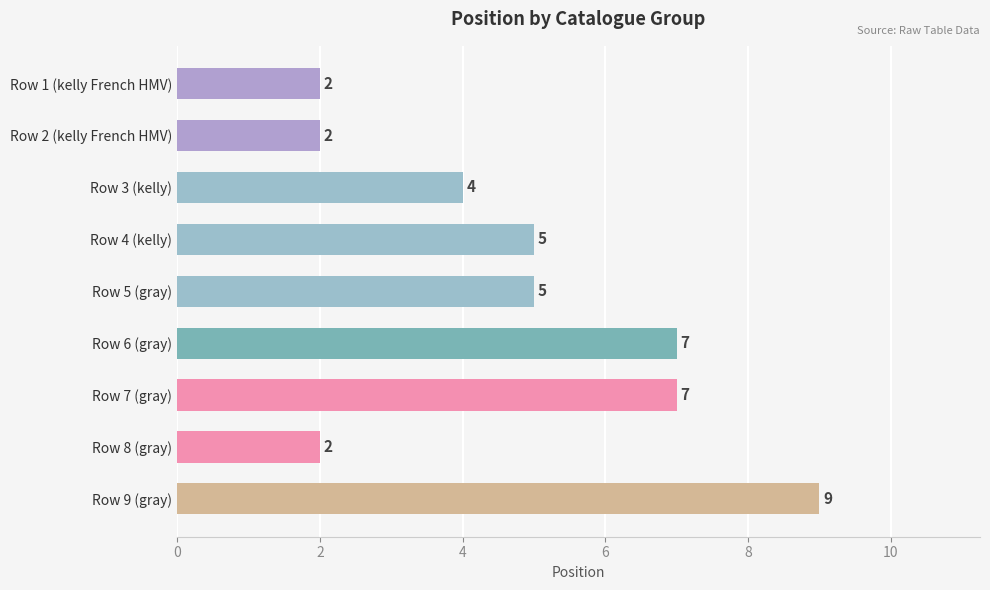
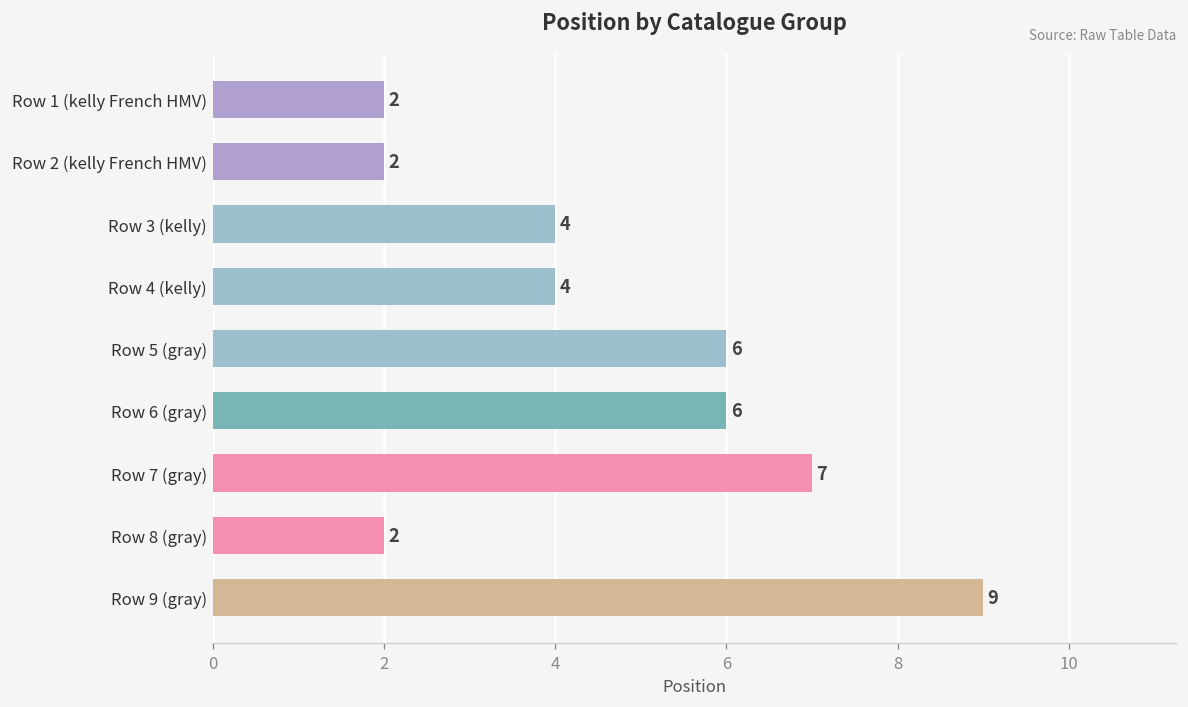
  {
    "Row 1 (kelly French HMV)": 2,
    "Row 2 (kelly French HMV)": 2,
    "Row 3 (kelly)": 4,
-   "Row 4 (kelly)": 5,
-   "Row 5 (gray)": 5,
-   "Row 6 (gray)": 7,
+   "Row 4 (kelly)": 4,
+   "Row 5 (gray)": 6,
+   "Row 6 (gray)": 6,
    "Row 7 (gray)": 7,
    "Row 8 (gray)": 2,
    "Row 9 (gray)": 9
  }
